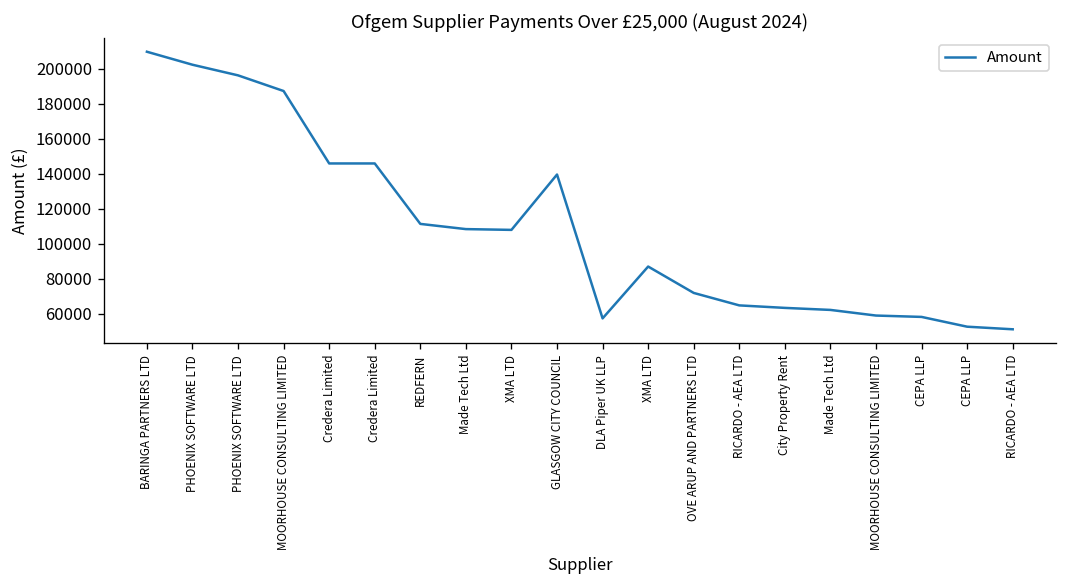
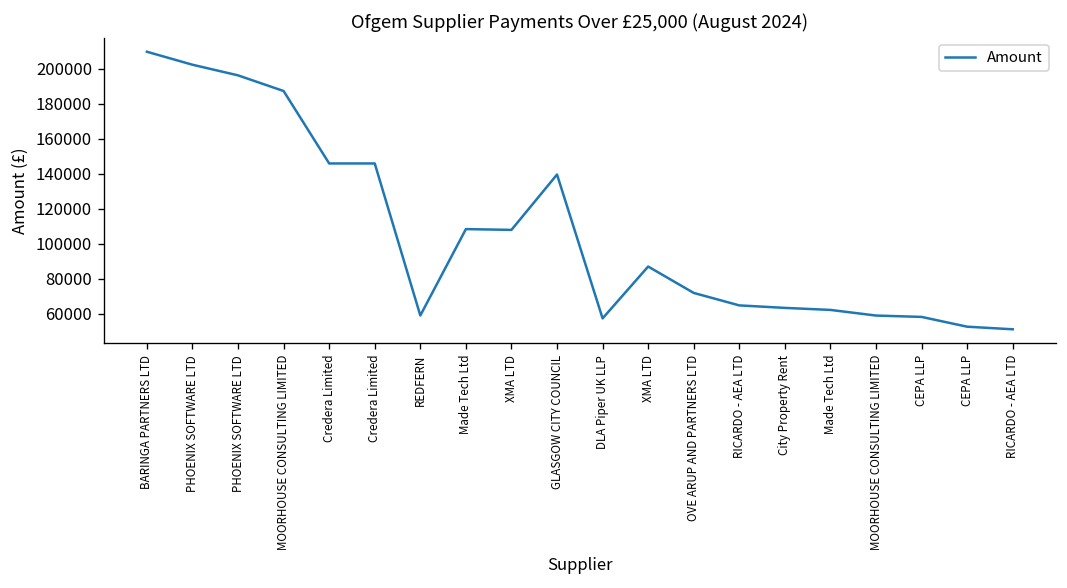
  {
    "BARINGA PARTNERS LTD": 210000,
-   "REDFERN": 111000,
+   "REDFERN": 59000,
    "GLASGOW CITY COUNCIL": 140000,
    "DLA Piper UK LLP": 57000,
    "OVE ARUP AND PARTNERS LTD": 72000,
    "City Property Rent": 63000
  }
